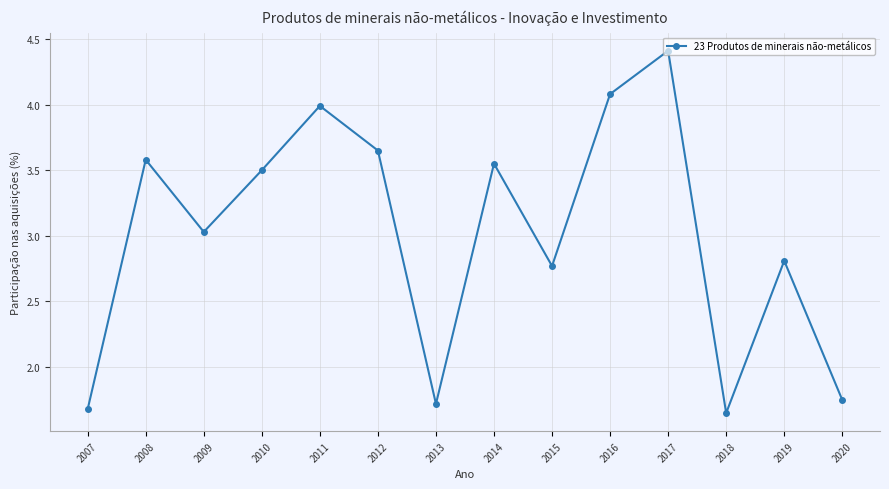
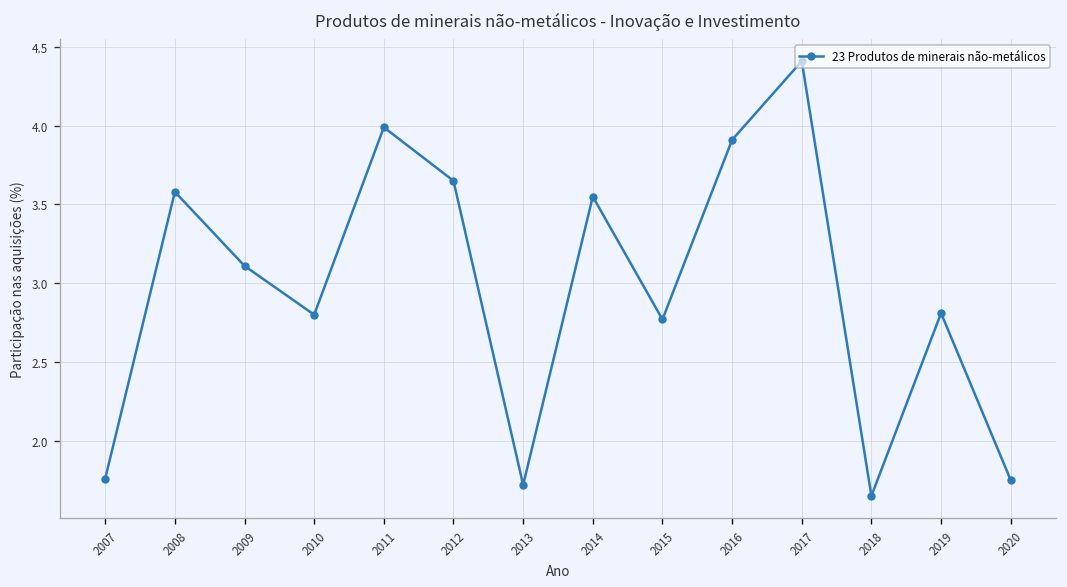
  {
-   "2007": 1.68,
+   "2007": 1.76,
    "2008": 3.58,
-   "2009": 3.03,
-   "2010": 3.5,
+   "2009": 3.11,
+   "2010": 2.8,
    "2011": 3.99,
    "2012": 3.65,
    "2013": 1.72,
    "2014": 3.55,
    "2015": 2.77,
-   "2016": 4.08,
+   "2016": 3.91,
    "2018": 1.65,
    "2019": 2.81,
    "2020": 1.75
  }
